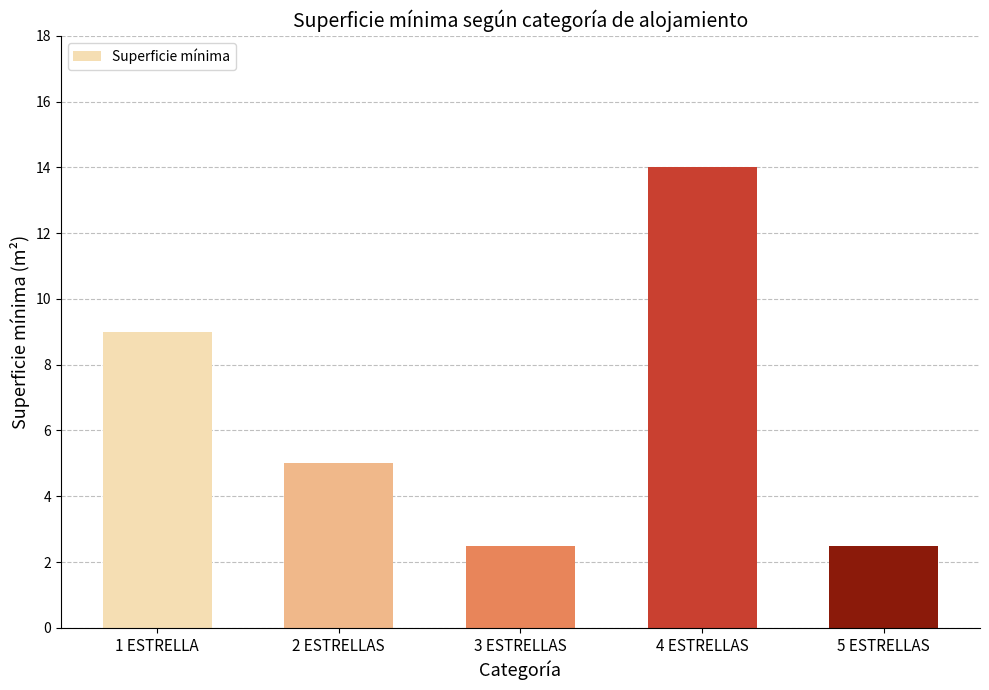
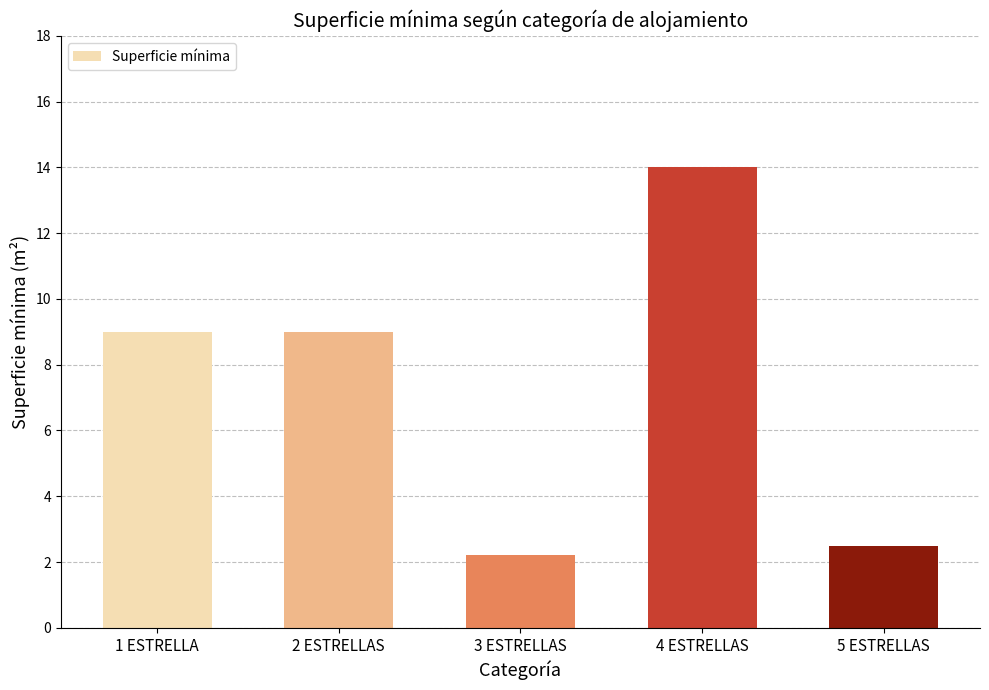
  {
    "1 ESTRELLA": 9.0,
-   "2 ESTRELLAS": 5,
-   "3 ESTRELLAS": 2.5,
+   "2 ESTRELLAS": 9,
+   "3 ESTRELLAS": 2.2,
    "4 ESTRELLAS": 14.0,
    "5 ESTRELLAS": 2.5
  }
